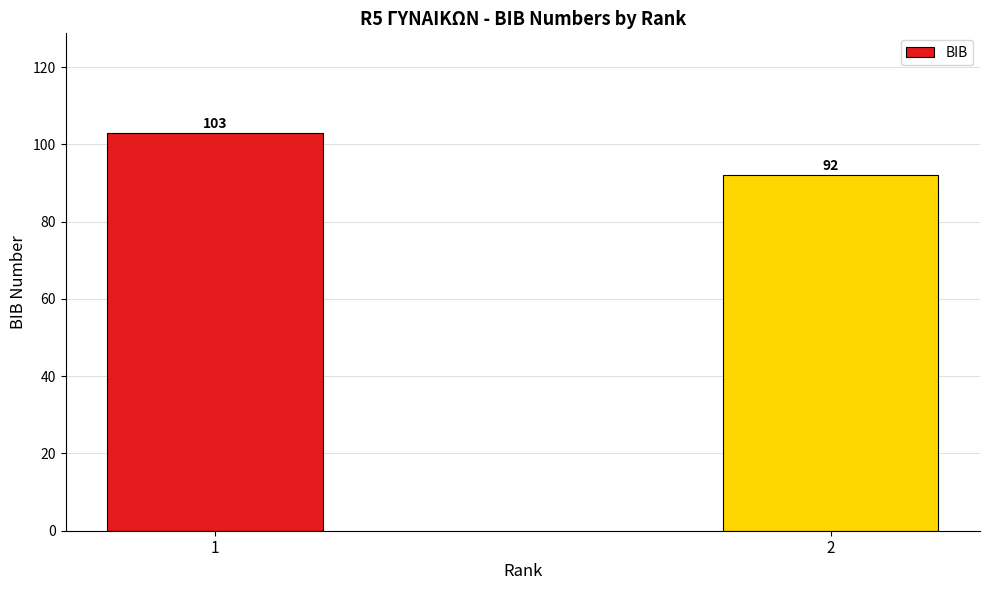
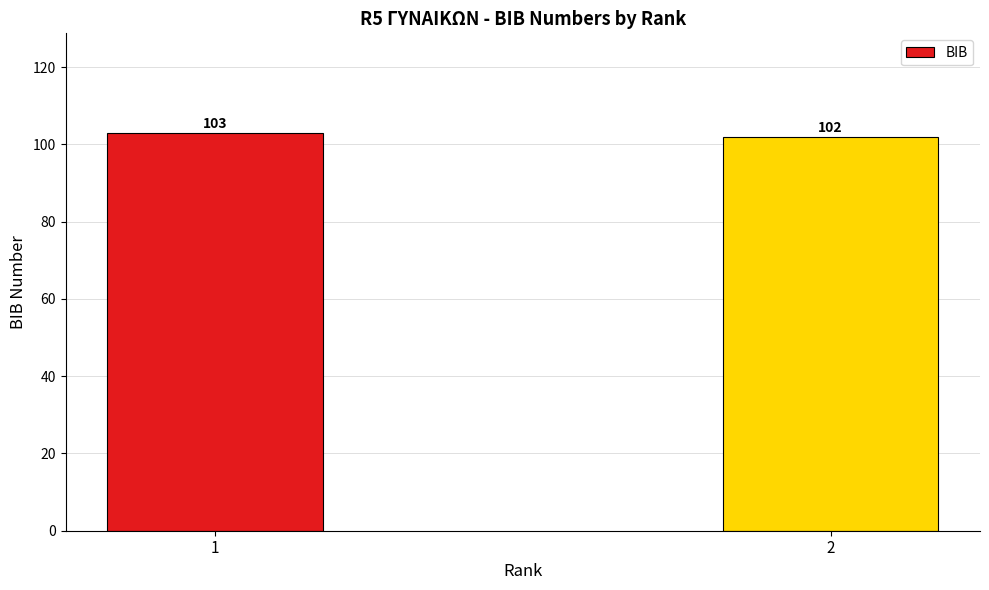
  {
    "1": 103,
-   "2": 92
+   "2": 102
  }
